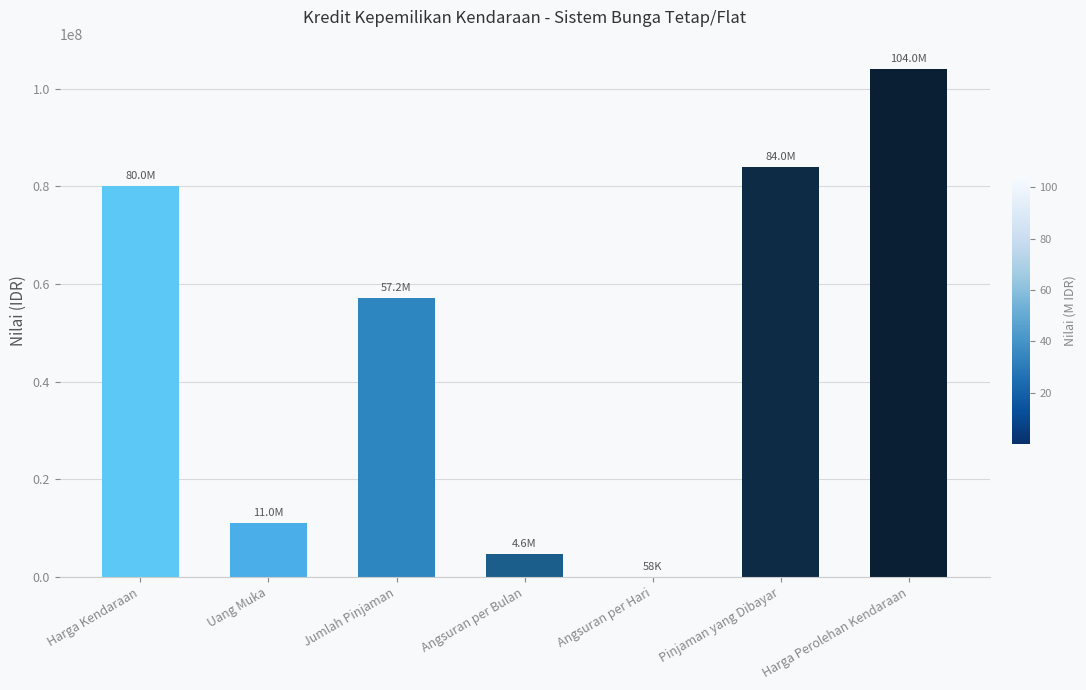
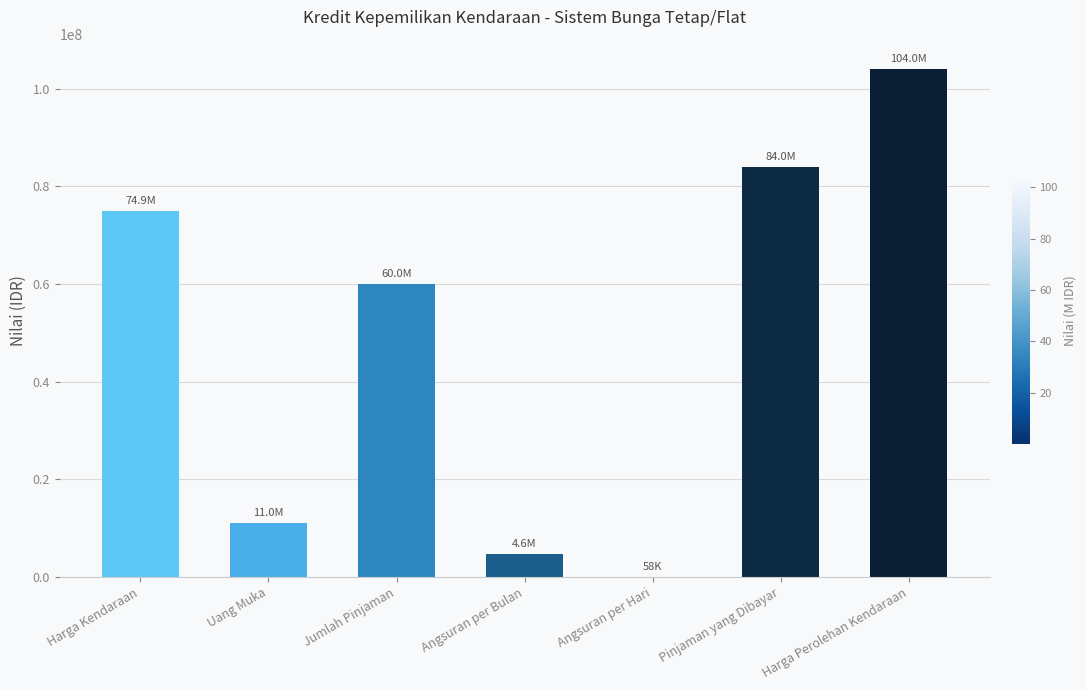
  {
-   "Harga Kendaraan": "80.0M",
+   "Harga Kendaraan": "74.9M",
    "Uang Muka": "11.0M",
-   "Jumlah Pinjaman": "57.2M",
+   "Jumlah Pinjaman": "60.0M",
    "Angsuran per Bulan": "4.6M",
    "Angsuran per Hari": "58K",
    "Pinjaman yang Dibayar": "84.0M",
    "Harga Perolehan Kendaraan": "104.0M"
  }
